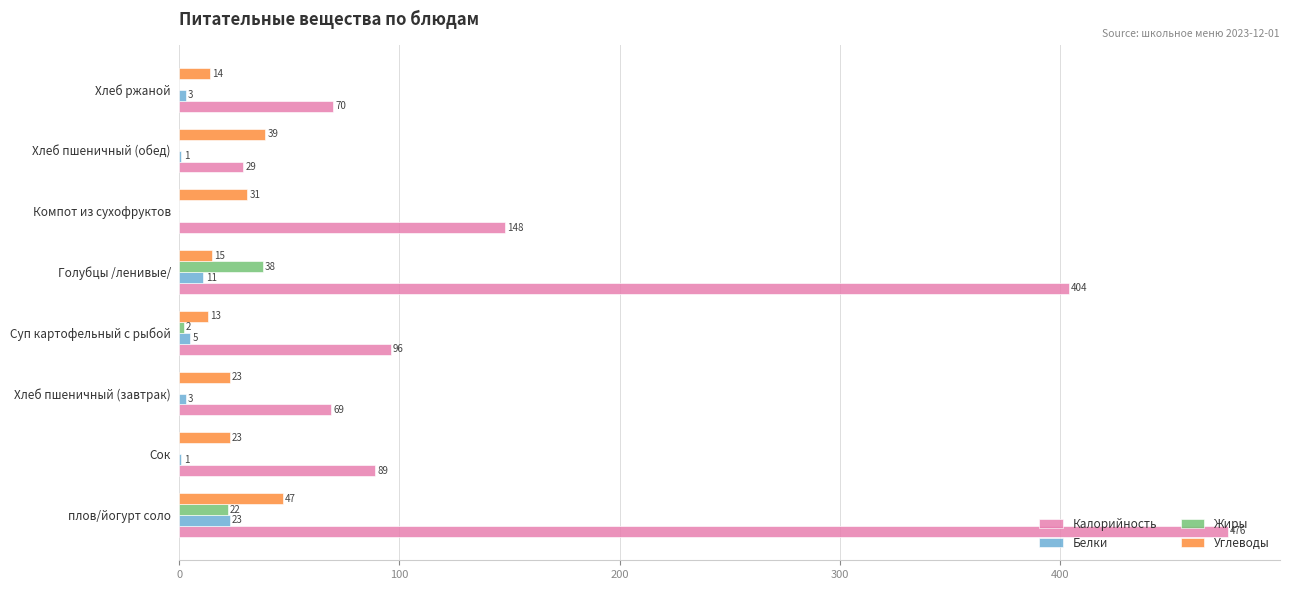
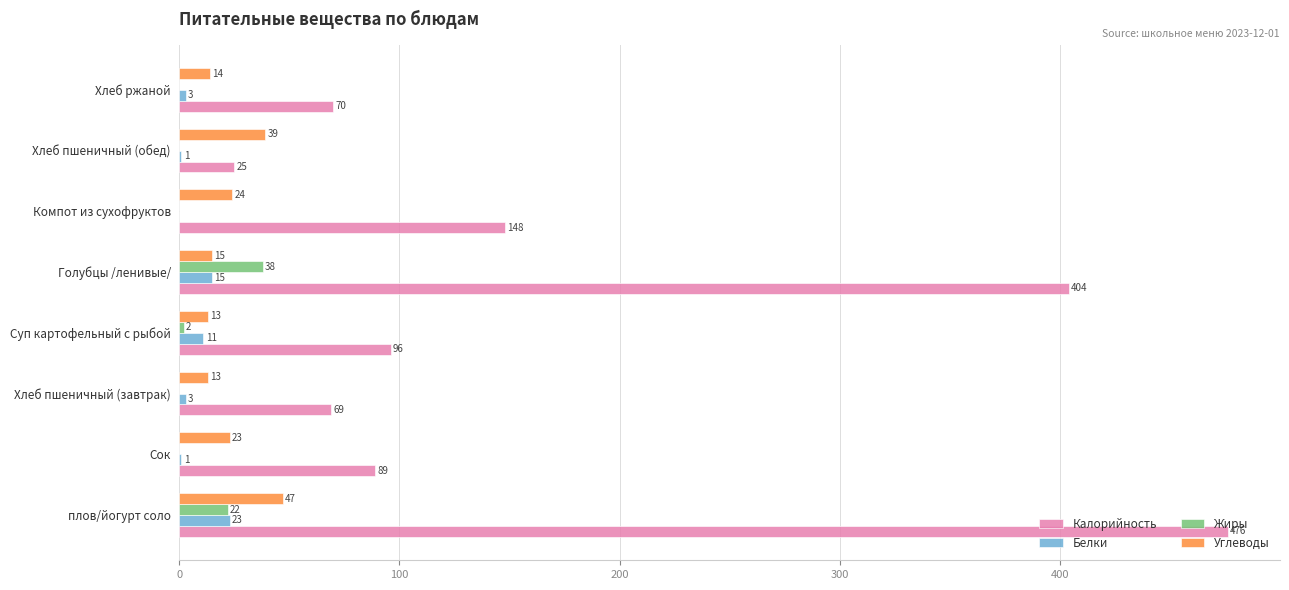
  {
    "Калорийность": {
      "Хлеб ржаной": 70,
-     "Хлеб пшеничный (обед)": 29,
+     "Хлеб пшеничный (обед)": 25,
      "Компот из сухофруктов": 148,
      "Голубцы /ленивые/": 404,
      "Суп картофельный с рыбой": 96,
      "Хлеб пшеничный (завтрак)": 69,
      "Сок": 89,
      "плов/йогурт соло": 476
    },
    "Белки": {
      "Хлеб ржаной": 3,
      "Хлеб пшеничный (обед)": 1,
-     "Голубцы /ленивые/": 11,
-     "Суп картофельный с рыбой": 5,
+     "Голубцы /ленивые/": 15,
+     "Суп картофельный с рыбой": 11,
      "Хлеб пшеничный (завтрак)": 3,
      "Сок": 1,
      "плов/йогурт соло": 23
    },
    "Жиры": {
      "Голубцы /ленивые/": 38,
      "Суп картофельный с рыбой": 2,
      "плов/йогурт соло": 22
    },
    "Углеводы": {
      "Хлеб ржаной": 14,
      "Хлеб пшеничный (обед)": 39,
-     "Компот из сухофруктов": 31,
+     "Компот из сухофруктов": 24,
      "Голубцы /ленивые/": 15,
      "Суп картофельный с рыбой": 13,
-     "Хлеб пшеничный (завтрак)": 23,
+     "Хлеб пшеничный (завтрак)": 13,
      "Сок": 23,
      "плов/йогурт соло": 47
    }
  }
